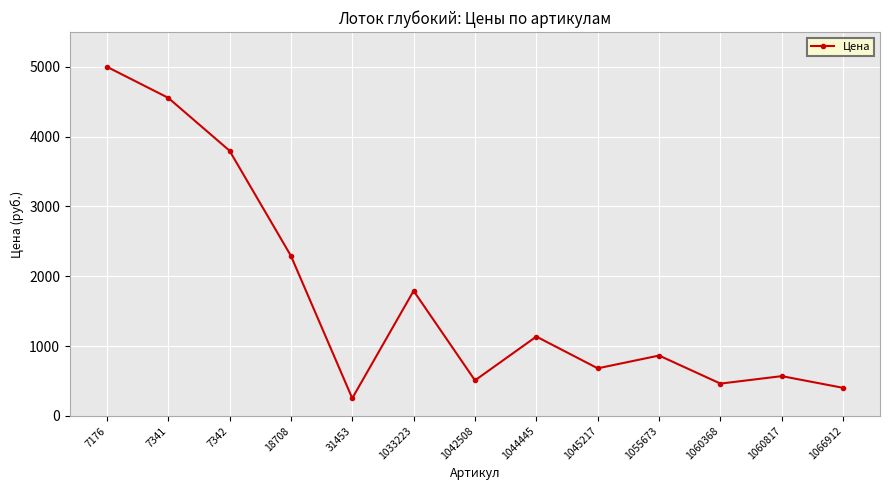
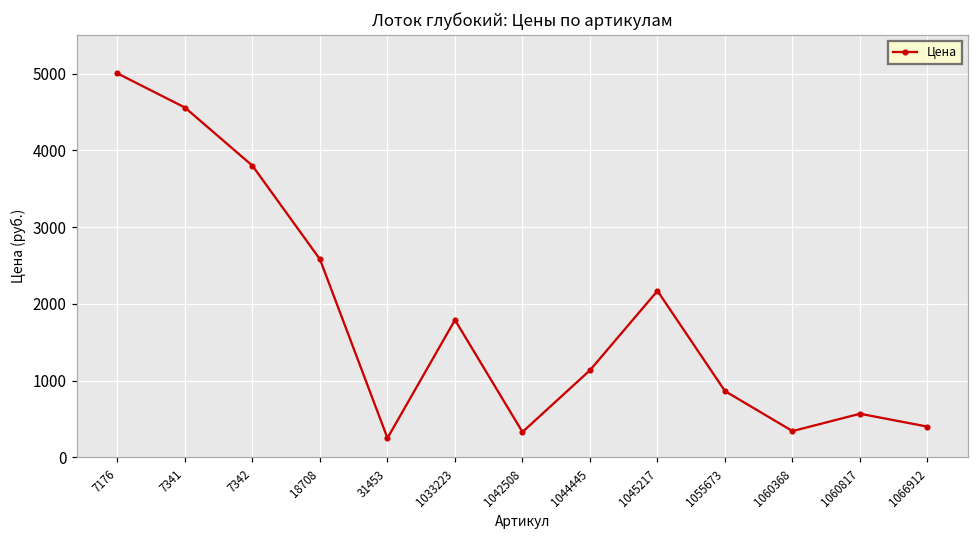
  {
    "7176": 5000,
    "7341": 4600,
    "7342": 3800,
-   "18708": 2300,
+   "18708": 2600,
    "31453": 300,
    "1033223": 1800,
-   "1042508": 500,
+   "1042508": 300,
    "1044445": 1100,
-   "1045217": 700,
+   "1045217": 2200,
    "1055673": 900,
-   "1060368": 500,
+   "1060368": 300,
    "1060817": 600,
    "1066912": 400
  }
